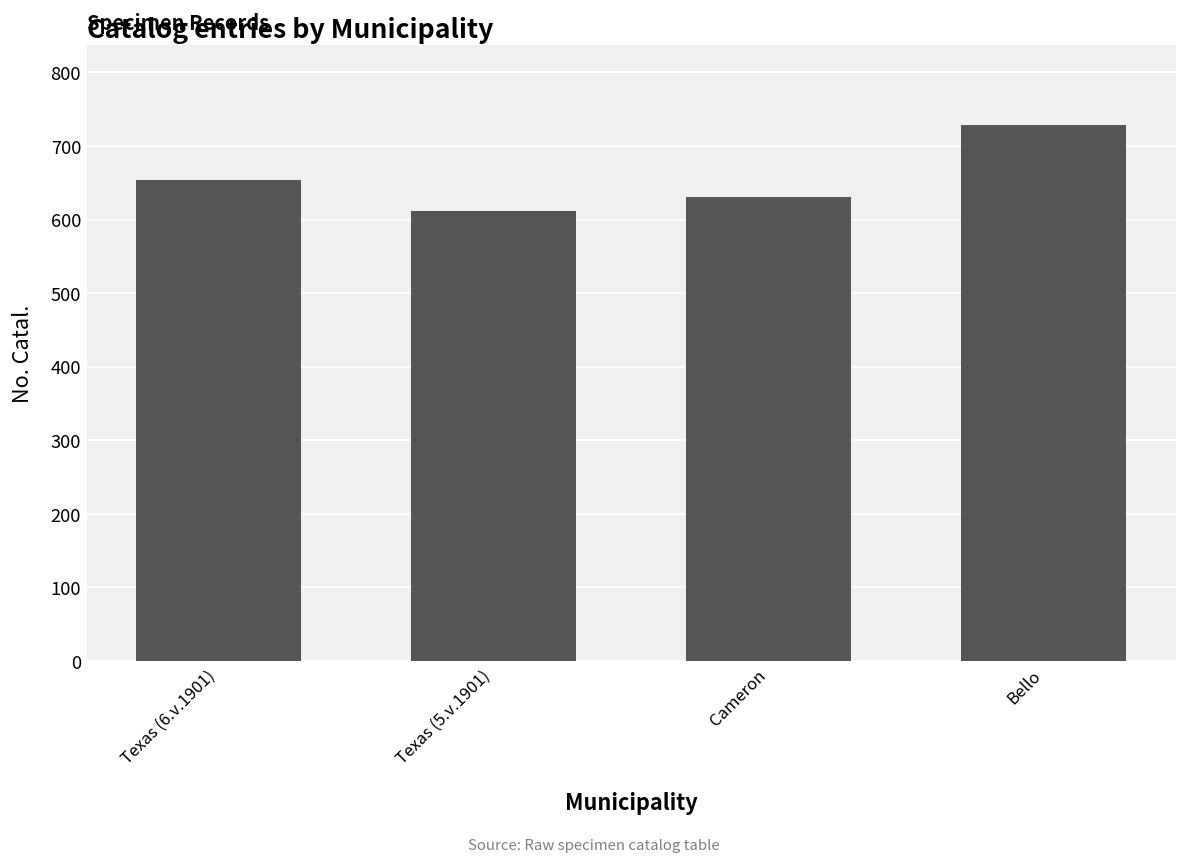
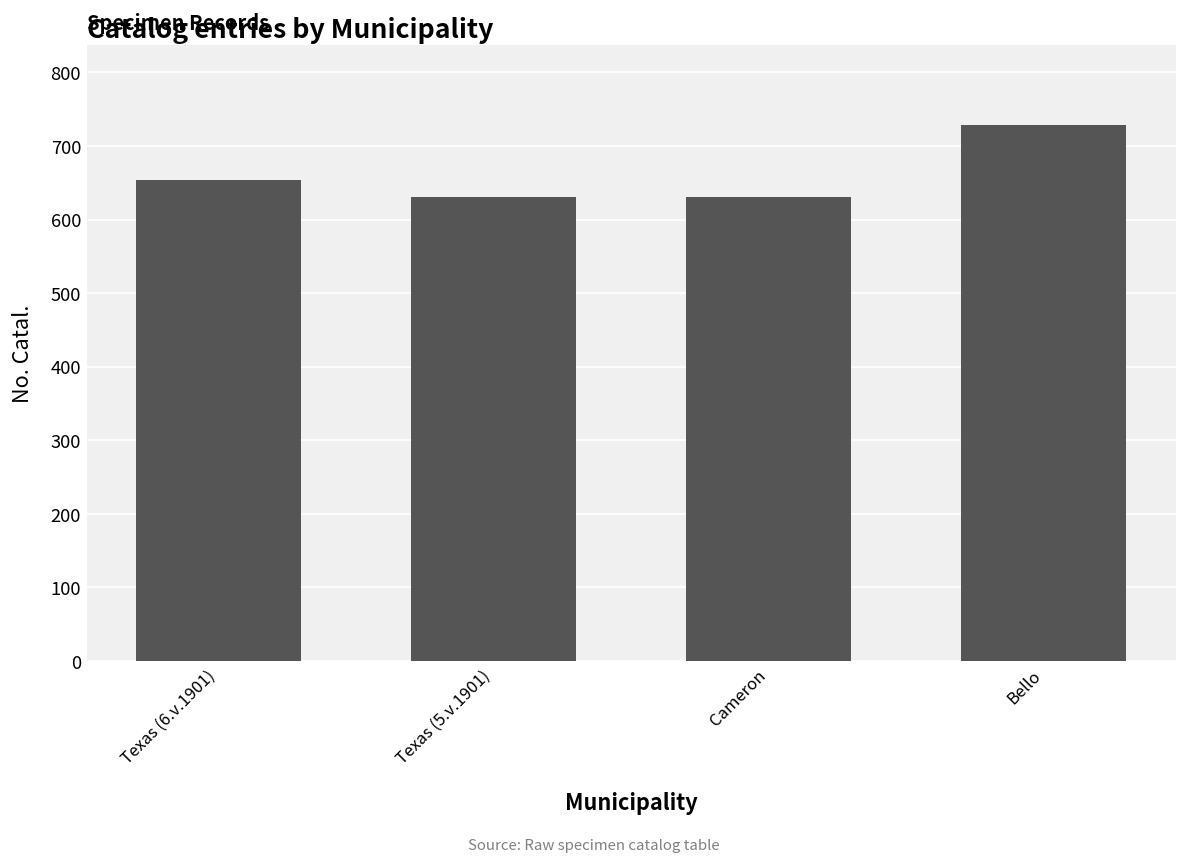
  {
    "Texas (6.v.1901)": 650,
-   "Texas (5.v.1901)": 610,
+   "Texas (5.v.1901)": 630,
    "Cameron": 630,
    "Bello": 730
  }
